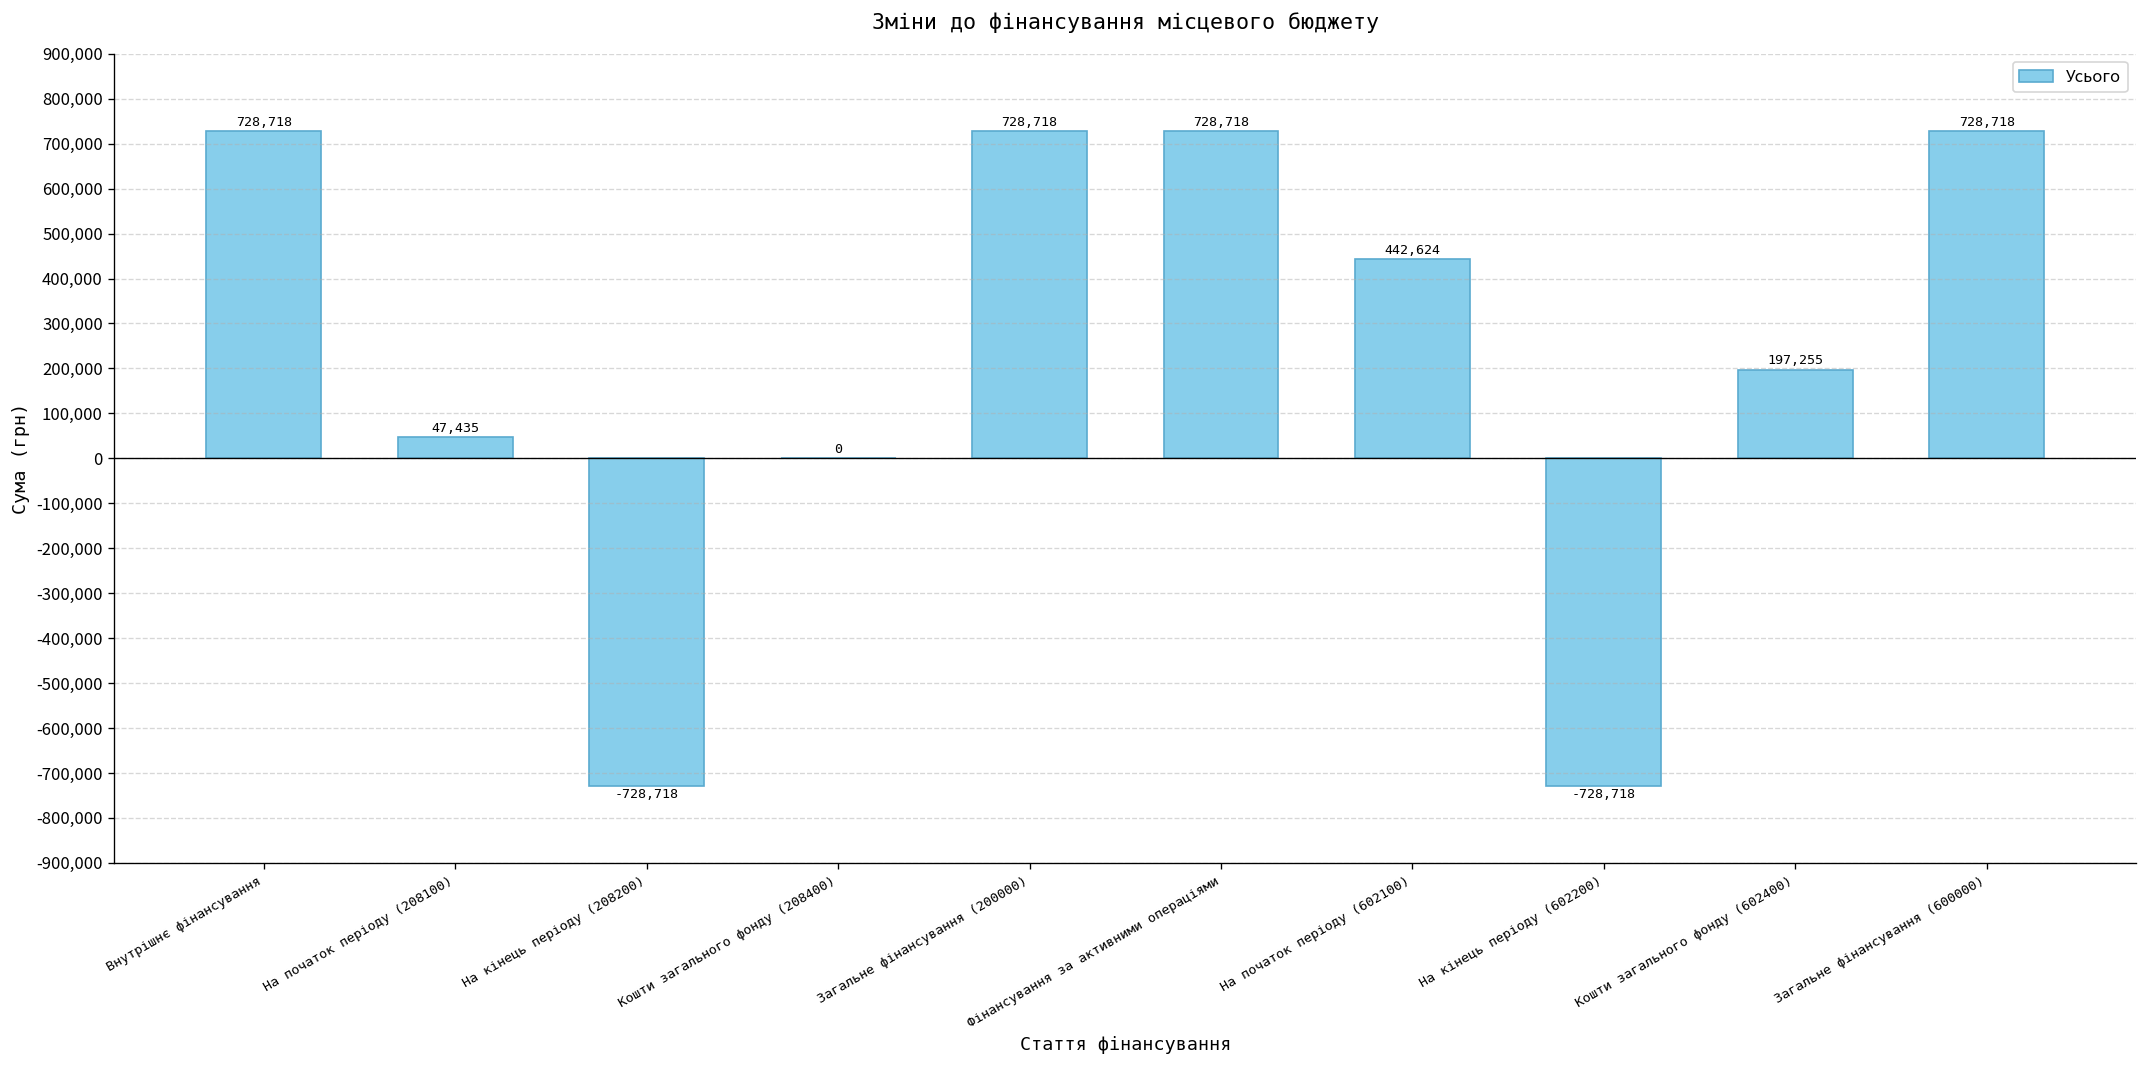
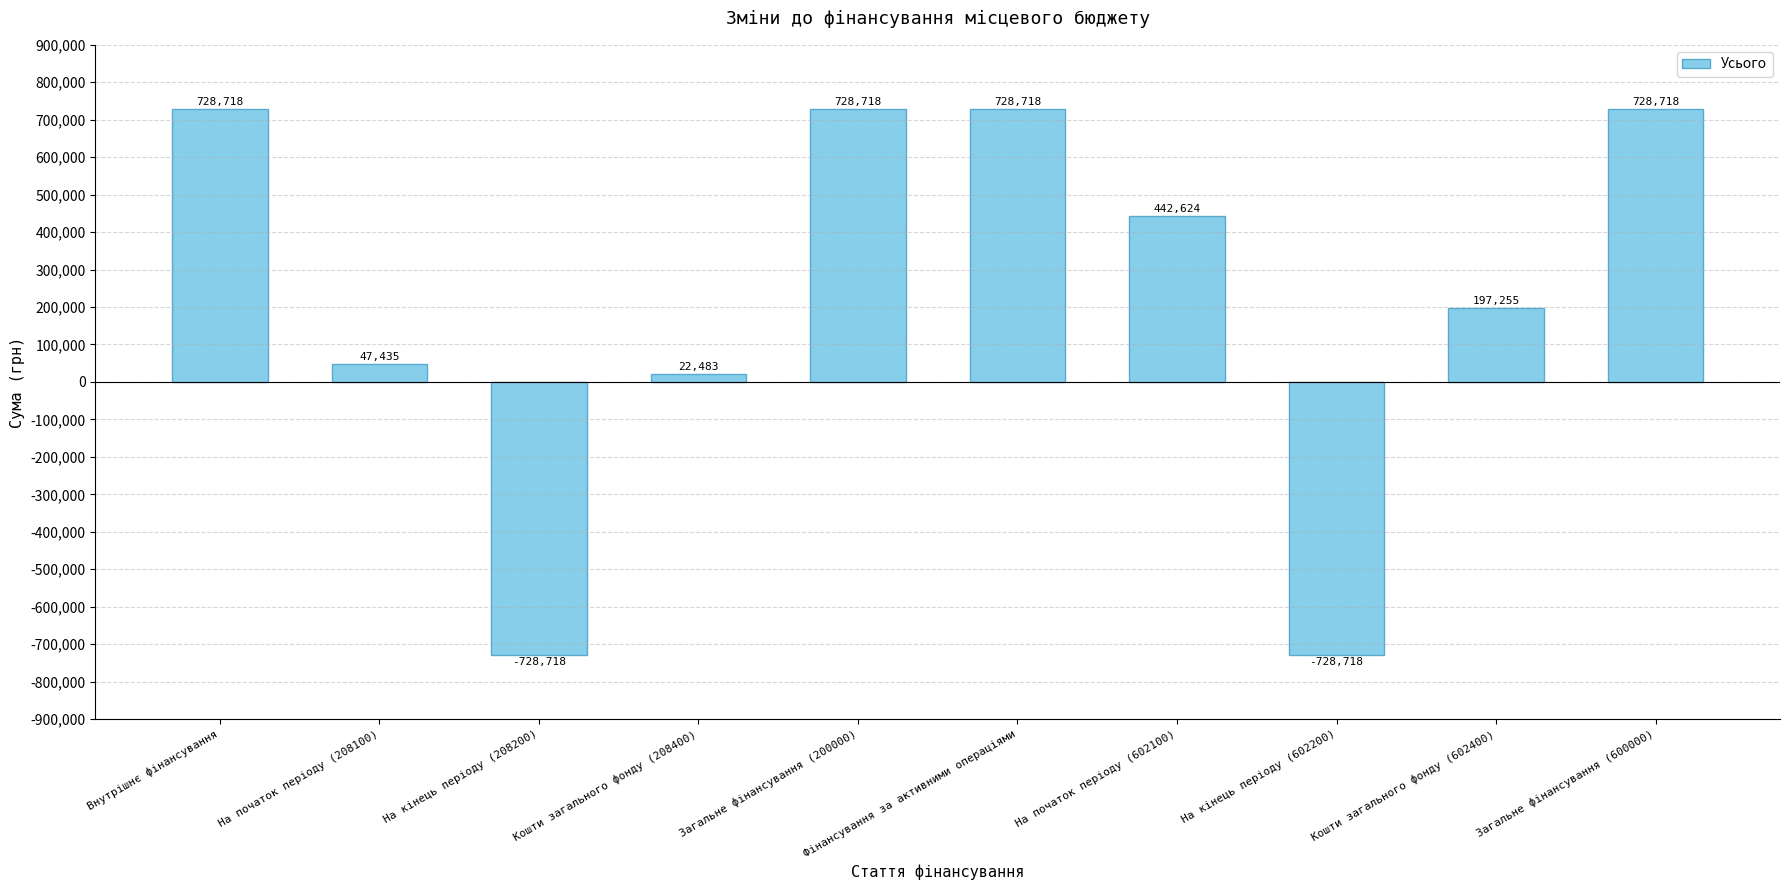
  {
    "Внутрішнє фінансування": "728,718",
    "На початок періоду (208100)": "47,435",
    "На кінець періоду (208200)": "-728,718",
-   "Кошти загального фонду (208400)": "0",
+   "Кошти загального фонду (208400)": "22,483",
    "Загальне фінансування (200000)": "728,718",
    "Фінансування за активними операціями": "728,718",
    "На початок періоду (602100)": "442,624",
    "На кінець періоду (602200)": "-728,718",
    "Кошти загального фонду (602400)": "197,255",
    "Загальне фінансування (600000)": "728,718"
  }
